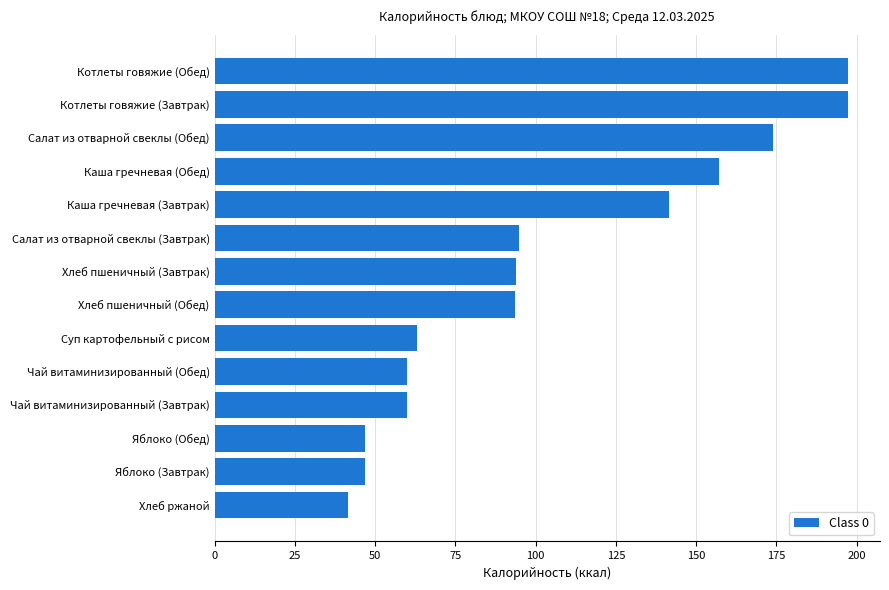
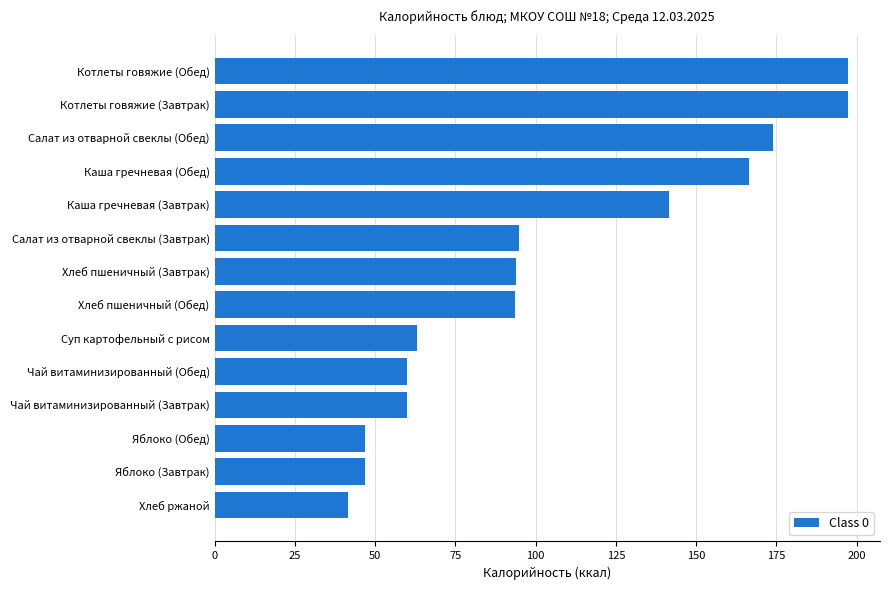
  {
    "Котлеты говяжие (Обед)": 197,
    "Котлеты говяжие (Завтрак)": 197,
    "Салат из отварной свеклы (Обед)": 174,
-   "Каша гречневая (Обед)": 157,
+   "Каша гречневая (Обед)": 167,
    "Каша гречневая (Завтрак)": 142,
    "Салат из отварной свеклы (Завтрак)": 95,
    "Хлеб пшеничный (Завтрак)": 94,
    "Хлеб пшеничный (Обед)": 94,
    "Суп картофельный с рисом": 63,
    "Чай витаминизированный (Обед)": 60,
    "Чай витаминизированный (Завтрак)": 60,
    "Яблоко (Обед)": 47,
    "Яблоко (Завтрак)": 47,
    "Хлеб ржаной": 42
  }
